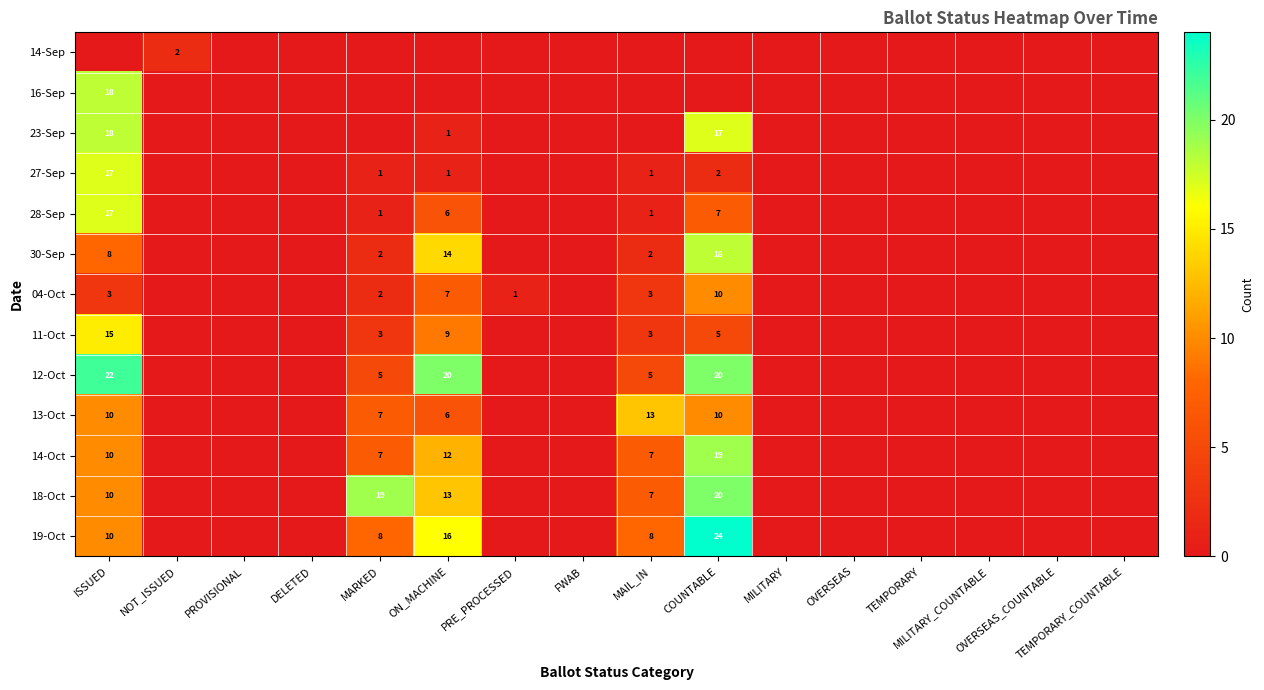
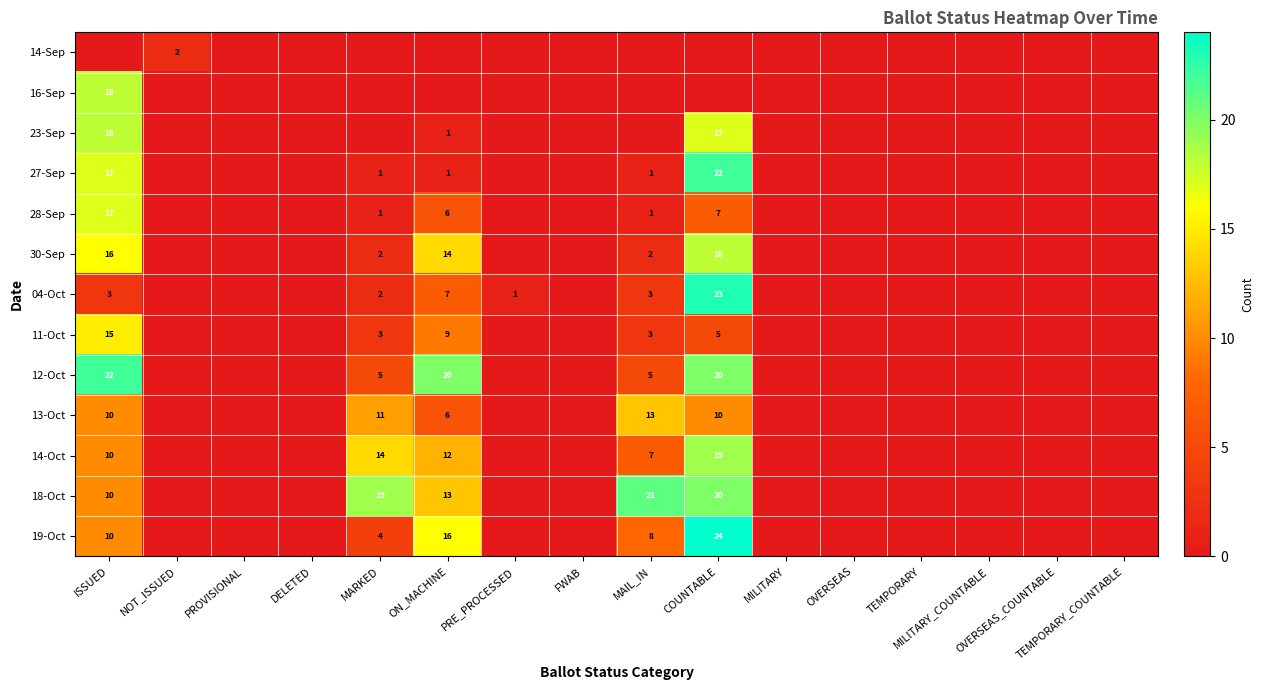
  {
    "14-Sep": {
      "NOT_ISSUED": 2
    },
    "16-Sep": {
      "ISSUED": 18
    },
    "23-Sep": {
      "ISSUED": 18,
      "ON_MACHINE": 1,
      "COUNTABLE": 17
    },
    "27-Sep": {
      "ISSUED": 17,
      "MARKED": 1,
      "ON_MACHINE": 1,
      "MAIL_IN": 1,
-     "COUNTABLE": 2
+     "COUNTABLE": 22
    },
    "28-Sep": {
      "ISSUED": 17,
      "MARKED": 1,
      "ON_MACHINE": 6,
      "MAIL_IN": 1,
      "COUNTABLE": 7
    },
    "30-Sep": {
-     "ISSUED": 8,
+     "ISSUED": 16,
      "MARKED": 2,
      "ON_MACHINE": 14,
      "MAIL_IN": 2,
      "COUNTABLE": 18
    },
    "04-Oct": {
      "ISSUED": 3,
      "MARKED": 2,
      "ON_MACHINE": 7,
      "PRE_PROCESSED": 1,
      "MAIL_IN": 3,
-     "COUNTABLE": 10
+     "COUNTABLE": 23
    },
    "11-Oct": {
      "ISSUED": 15,
      "MARKED": 3,
      "ON_MACHINE": 9,
      "MAIL_IN": 3,
      "COUNTABLE": 5
    },
    "12-Oct": {
      "ISSUED": 22,
      "MARKED": 5,
      "ON_MACHINE": 20,
      "MAIL_IN": 5,
      "COUNTABLE": 20
    },
    "13-Oct": {
      "ISSUED": 10,
-     "MARKED": 7,
+     "MARKED": 11,
      "ON_MACHINE": 6,
      "MAIL_IN": 13,
      "COUNTABLE": 10
    },
    "14-Oct": {
      "ISSUED": 10,
-     "MARKED": 7,
+     "MARKED": 14,
      "ON_MACHINE": 12,
      "MAIL_IN": 7,
      "COUNTABLE": 19
    },
    "18-Oct": {
      "ISSUED": 10,
      "MARKED": 19,
      "ON_MACHINE": 13,
-     "MAIL_IN": 7,
+     "MAIL_IN": 21,
      "COUNTABLE": 20
    },
    "19-Oct": {
      "ISSUED": 10,
-     "MARKED": 8,
+     "MARKED": 4,
      "ON_MACHINE": 16,
      "MAIL_IN": 8,
      "COUNTABLE": 24
    }
  }
